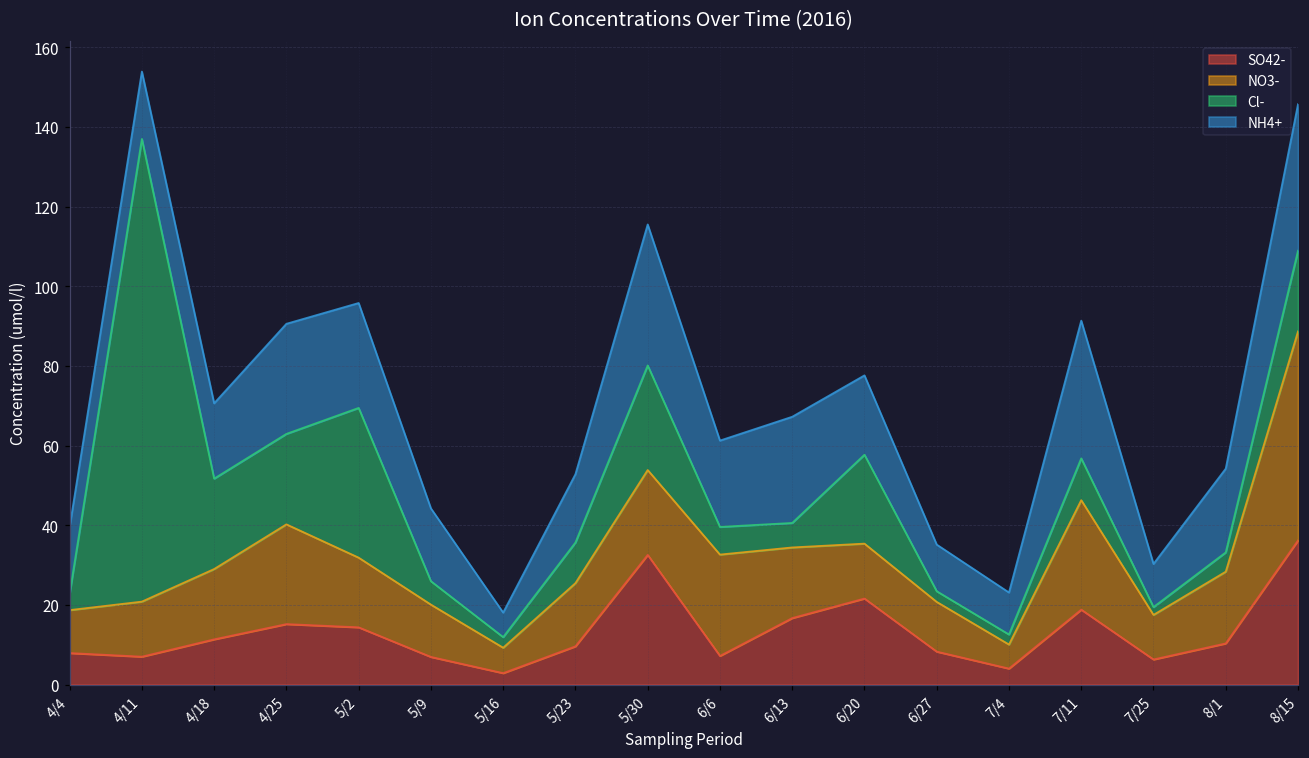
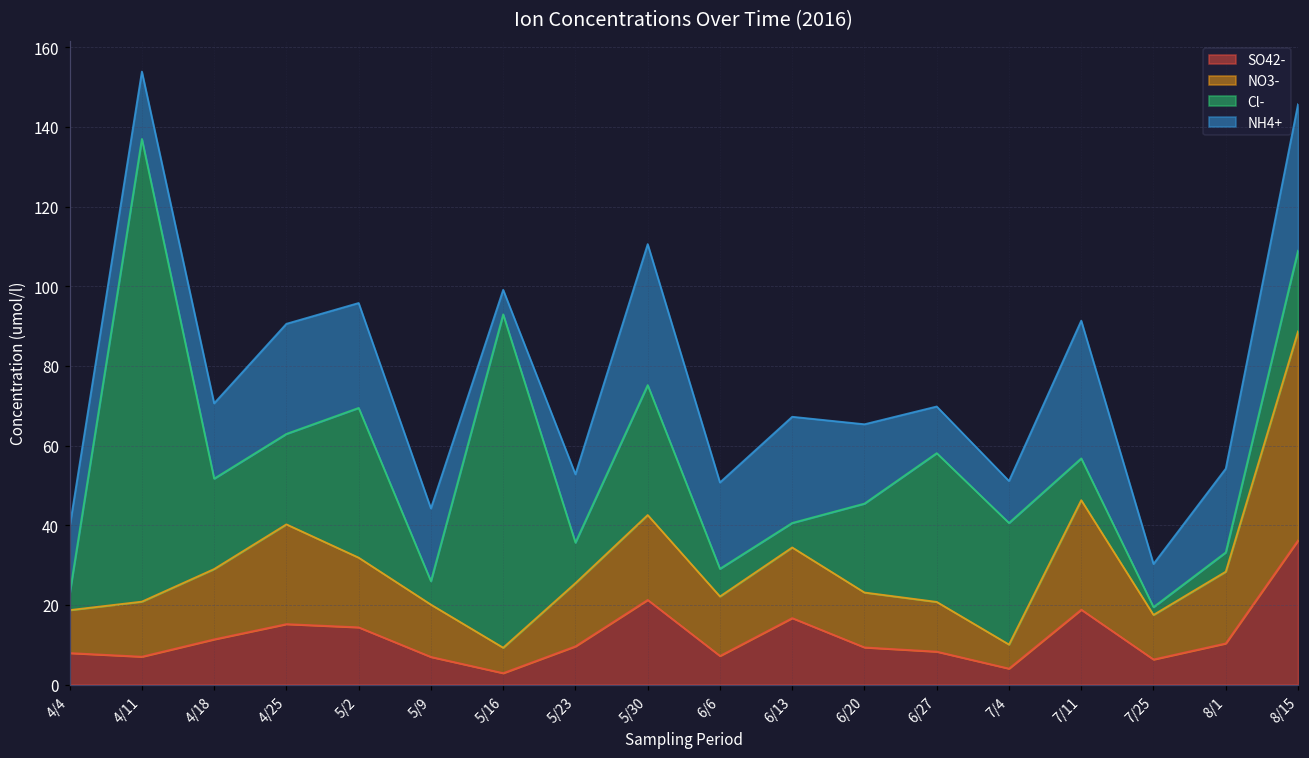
  {
    "SO42-": {
      "4/4": 8,
      "4/11": 7,
      "4/18": 11,
      "4/25": 15,
      "5/2": 14,
      "5/9": 7,
      "5/16": 3,
      "5/23": 10,
-     "5/30": 33,
+     "5/30": 21,
      "6/6": 7,
      "6/13": 17,
-     "6/20": 22,
+     "6/20": 9,
      "6/27": 8,
      "7/4": 4,
      "7/11": 19,
      "7/25": 6,
      "8/1": 10,
      "8/15": 36
    },
    "NO3-": {
      "4/4": 11,
      "4/11": 14,
      "4/18": 18,
      "4/25": 25,
      "5/2": 17,
      "5/9": 13,
      "5/16": 6,
      "5/23": 16,
      "5/30": 21,
-     "6/6": 25,
+     "6/6": 15,
      "6/13": 18,
      "6/20": 14,
      "6/27": 12,
      "7/4": 6,
      "7/11": 27,
      "7/25": 11,
      "8/1": 18,
      "8/15": 52
    },
    "Cl-": {
      "4/4": 4,
      "4/11": 116,
      "4/18": 23,
      "4/25": 23,
      "5/2": 38,
      "5/9": 6,
-     "5/16": 3,
+     "5/16": 84,
      "5/23": 10,
-     "5/30": 26,
+     "5/30": 33,
      "6/6": 7,
      "6/13": 6,
      "6/20": 22,
-     "6/27": 3,
-     "7/4": 3,
+     "6/27": 37,
+     "7/4": 31,
      "7/11": 10,
      "7/25": 2,
      "8/1": 5,
      "8/15": 20
    },
    "NH4+": {
      "4/4": 17,
      "4/11": 17,
      "4/18": 19,
      "4/25": 28,
      "5/2": 26,
      "5/9": 18,
      "5/16": 6,
      "5/23": 17,
      "5/30": 35,
      "6/6": 22,
      "6/13": 27,
      "6/20": 20,
      "6/27": 12,
      "7/4": 11,
      "7/11": 35,
      "7/25": 11,
      "8/1": 21,
      "8/15": 37
    }
  }
